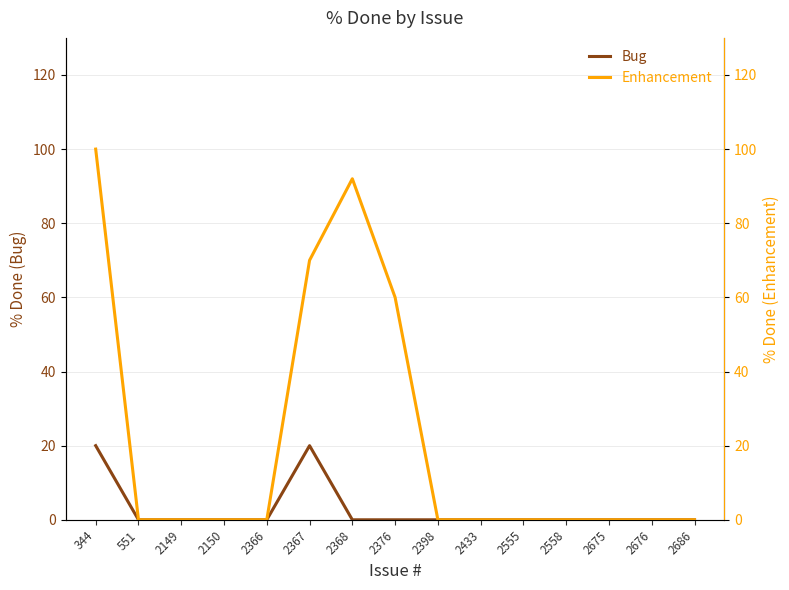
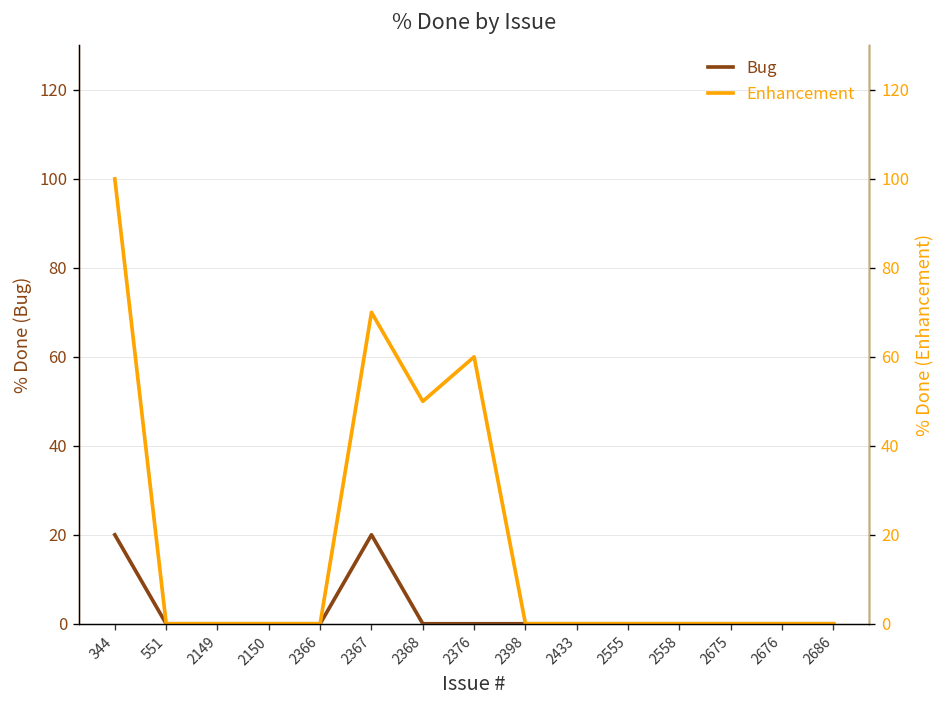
  {
    "Bug": {
      "344": 20,
      "551": 0,
      "2149": 0,
      "2150": 0,
      "2366": 0,
      "2367": 20,
      "2368": 0,
      "2376": 0,
      "2398": 0,
      "2433": 0,
      "2555": 0,
      "2558": 0,
      "2675": 0,
      "2676": 0,
      "2686": 0
    },
    "Enhancement": {
      "344": 100,
      "551": 0,
      "2149": 0,
      "2150": 0,
      "2366": 0,
      "2367": 70,
-     "2368": 92,
+     "2368": 50,
      "2376": 60,
      "2398": 0,
      "2433": 0,
      "2555": 0,
      "2558": 0,
      "2675": 0,
      "2676": 0,
      "2686": 0
    }
  }
